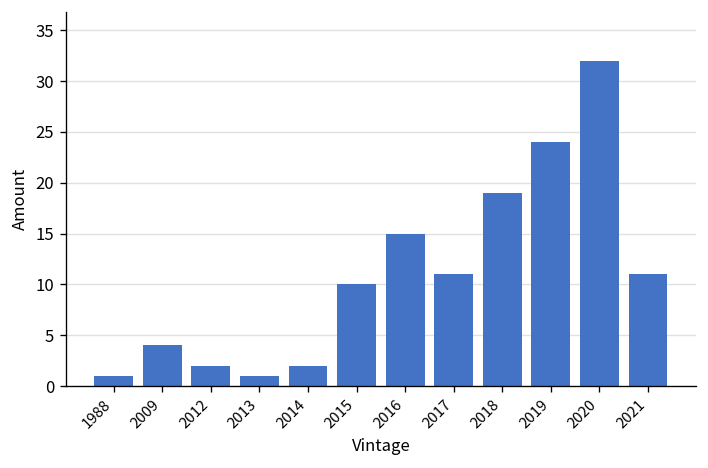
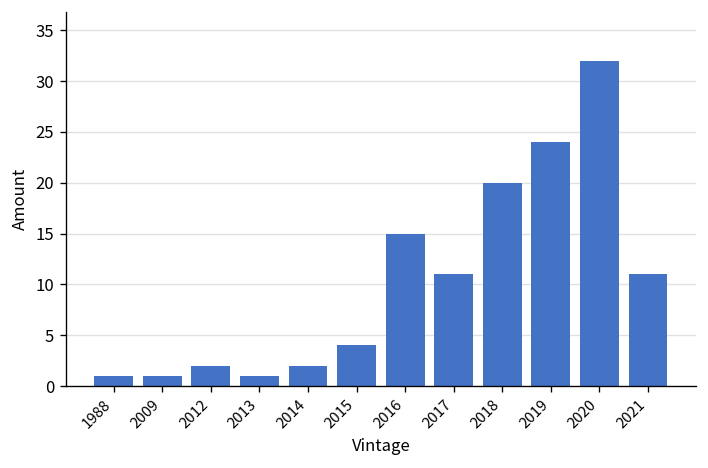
  {
    "1988": 1,
-   "2009": 4,
+   "2009": 1,
    "2012": 2,
    "2013": 1,
    "2014": 2,
-   "2015": 10,
+   "2015": 4,
    "2016": 15,
    "2017": 11,
-   "2018": 19,
+   "2018": 20,
    "2019": 24,
    "2020": 32,
    "2021": 11
  }
